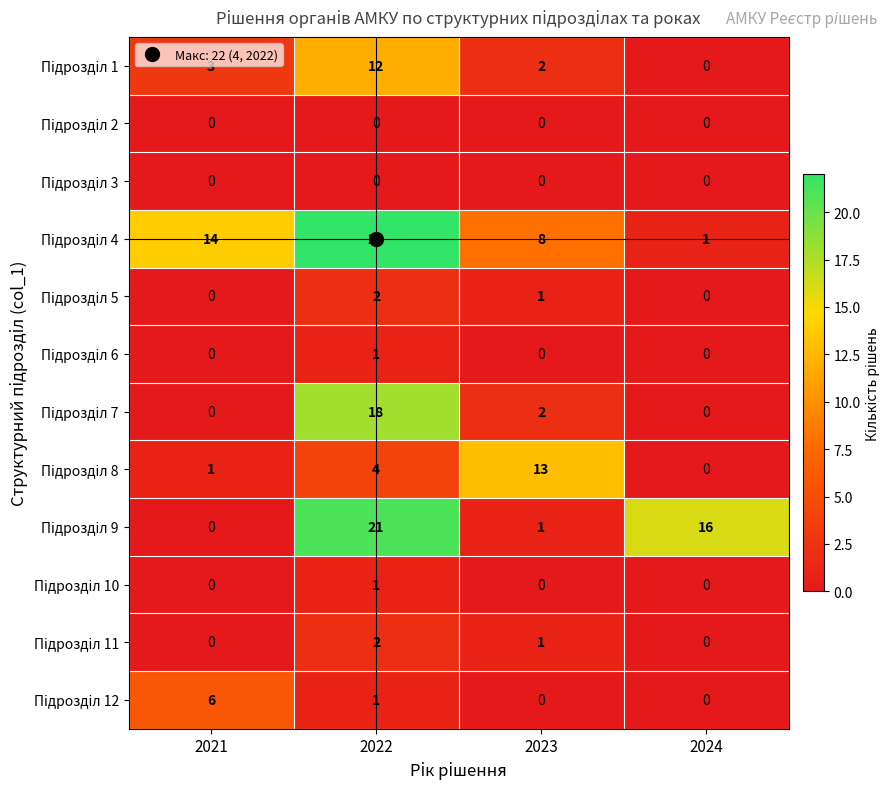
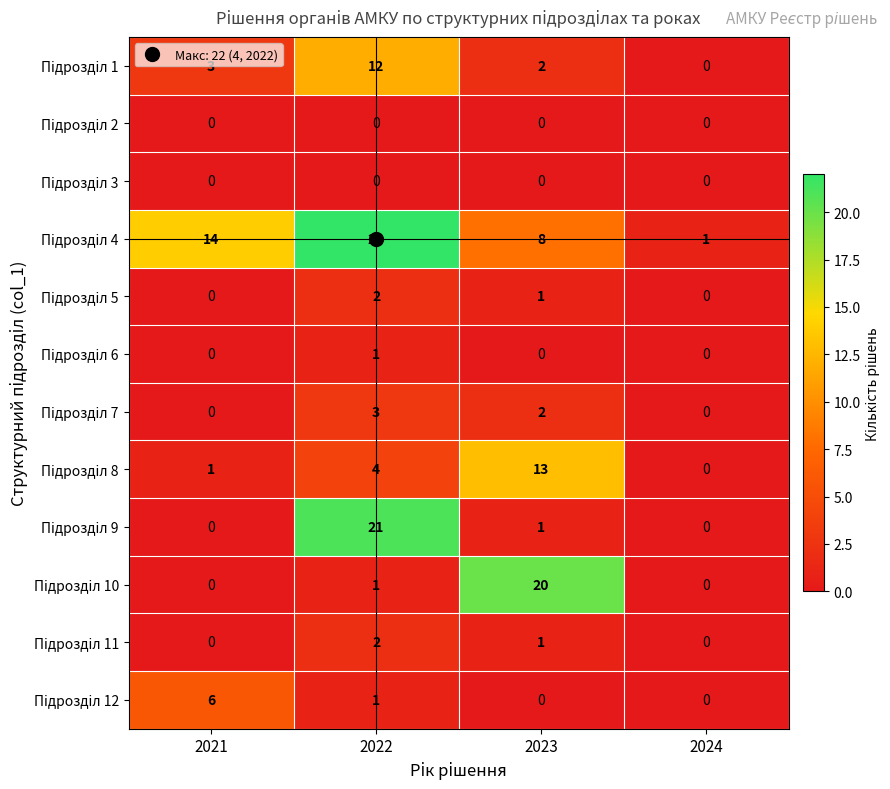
  {
    "Підрозділ 1": {
      "2022": 12,
      "2023": 2,
      "2024": 0
    },
    "Підрозділ 2": {
      "2021": 0,
      "2022": 0,
      "2023": 0,
      "2024": 0
    },
    "Підрозділ 3": {
      "2021": 0,
      "2022": 0,
      "2023": 0,
      "2024": 0
    },
    "Підрозділ 4": {
      "2021": 14,
      "2023": 8,
      "2024": 1
    },
    "Підрозділ 5": {
      "2021": 0,
      "2022": 2,
      "2023": 1,
      "2024": 0
    },
    "Підрозділ 6": {
      "2021": 0,
      "2022": 1,
      "2023": 0,
      "2024": 0
    },
    "Підрозділ 7": {
      "2021": 0,
-     "2022": 18,
+     "2022": 3,
      "2023": 2,
      "2024": 0
    },
    "Підрозділ 8": {
      "2021": 1,
      "2022": 4,
      "2023": 13,
      "2024": 0
    },
    "Підрозділ 9": {
      "2021": 0,
      "2022": 21,
      "2023": 1,
-     "2024": 16
+     "2024": 0
    },
    "Підрозділ 10": {
      "2021": 0,
      "2022": 1,
-     "2023": 0,
+     "2023": 20,
      "2024": 0
    },
    "Підрозділ 11": {
      "2021": 0,
      "2022": 2,
      "2023": 1,
      "2024": 0
    },
    "Підрозділ 12": {
      "2021": 6,
      "2022": 1,
      "2023": 0,
      "2024": 0
    }
  }
